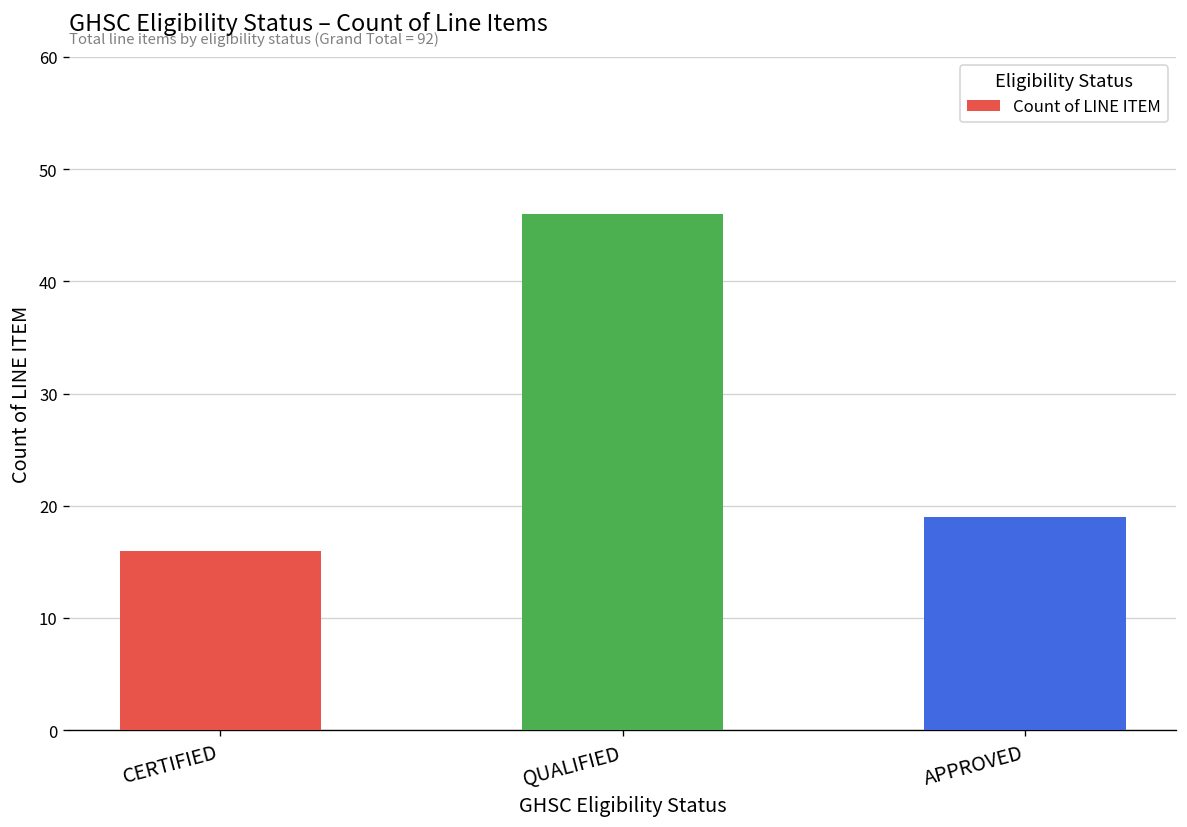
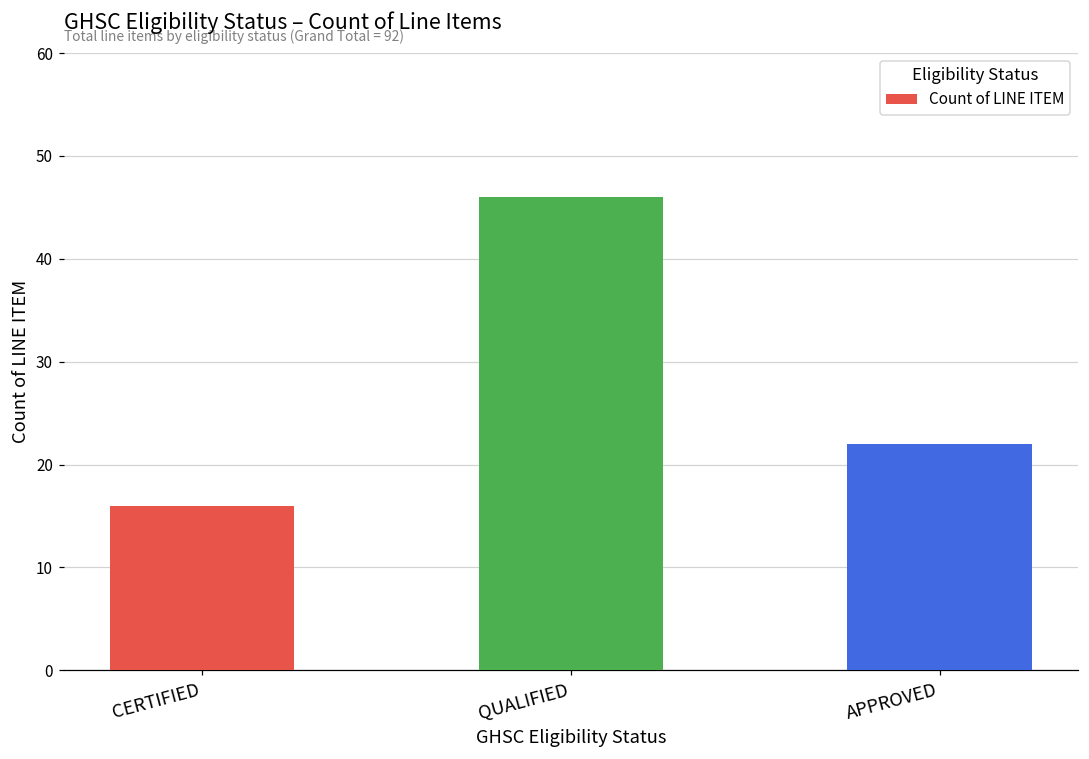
  {
    "CERTIFIED": 16,
    "QUALIFIED": 46,
-   "APPROVED": 19
+   "APPROVED": 22
  }
